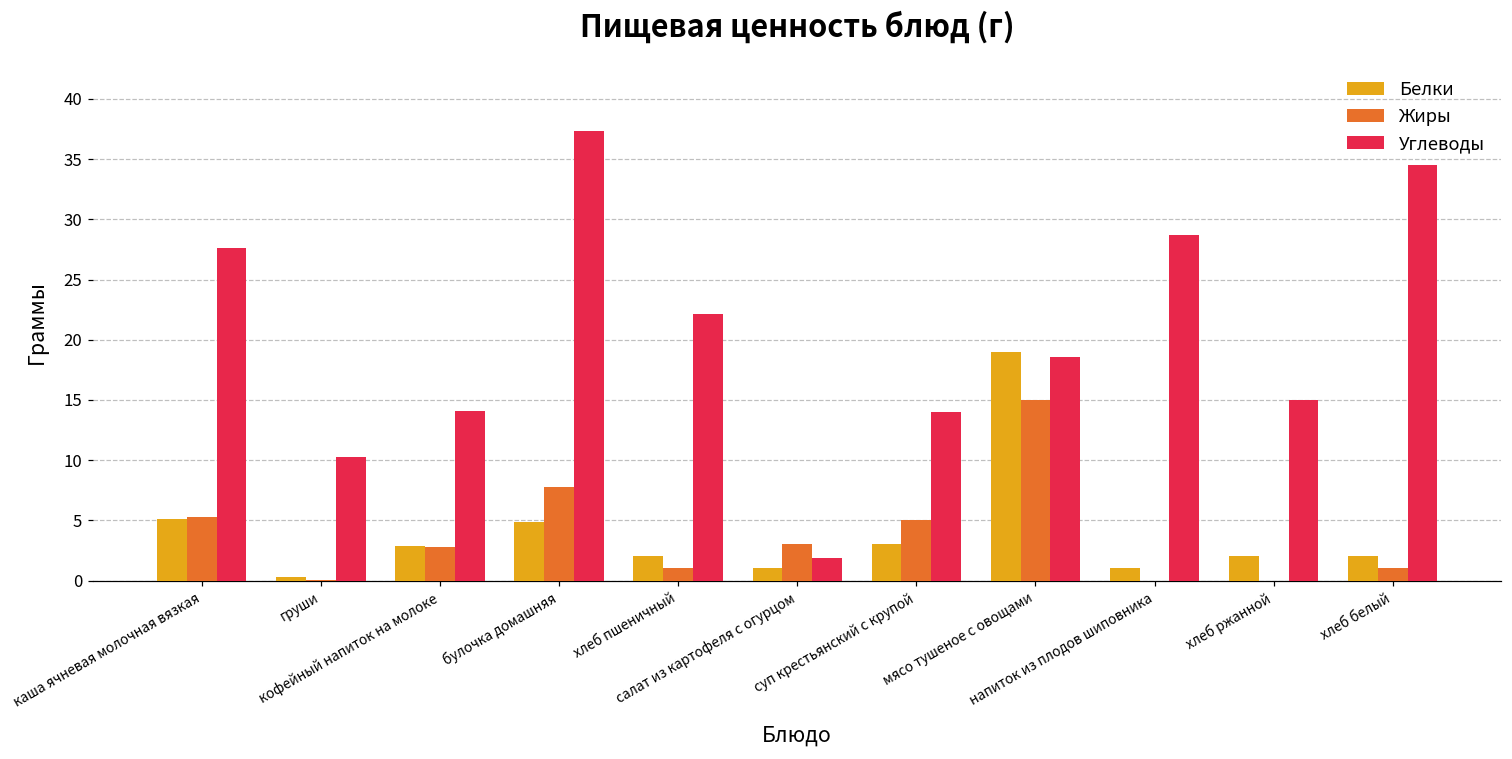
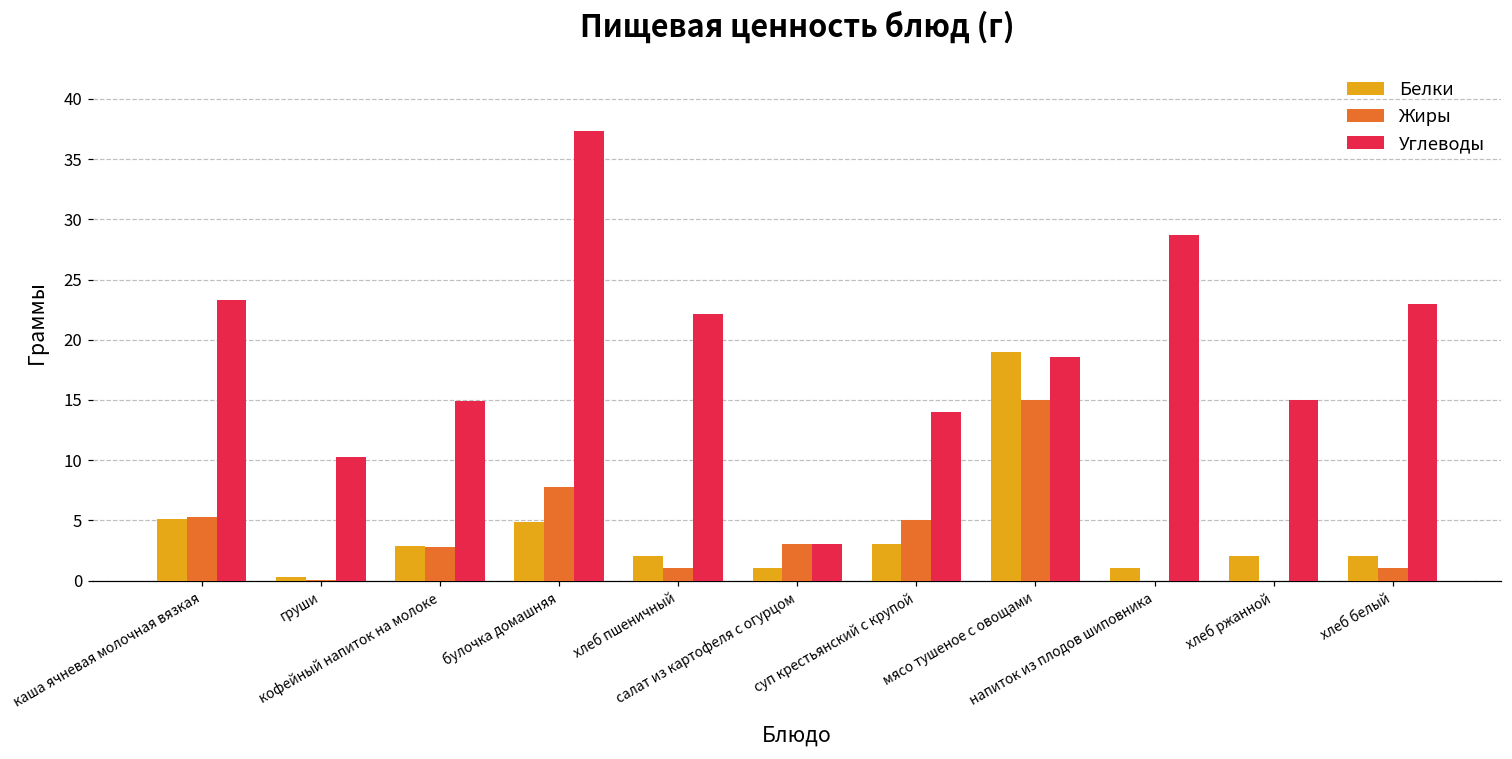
  {
    "Углеводы": {
-     "каша ячневая молочная вязкая": 27.6,
+     "каша ячневая молочная вязкая": 23.3,
      "груши": 10.3,
-     "кофейный напиток на молоке": 14.1,
+     "кофейный напиток на молоке": 14.9,
      "булочка домашняя": 37.3,
      "хлеб пшеничный": 22.1,
-     "салат из картофеля с огурцом": 1.9,
+     "салат из картофеля с огурцом": 3.0,
      "суп крестьянский с крупой": 14.0,
      "мясо тушеное с овощами": 18.6,
      "напиток из плодов шиповника": 28.7,
      "хлеб ржанной": 15.0,
-     "хлеб белый": 34.5
+     "хлеб белый": 23.0
    }
  }
